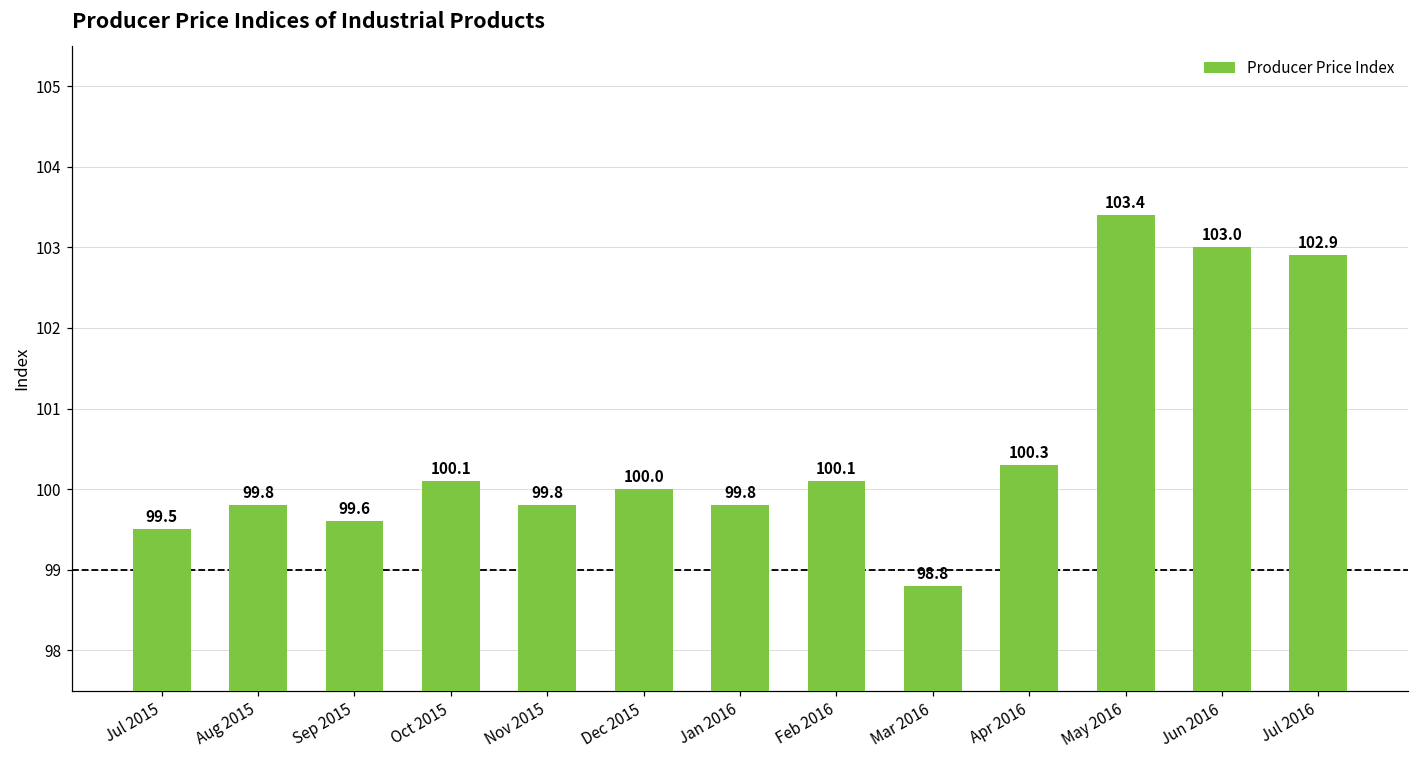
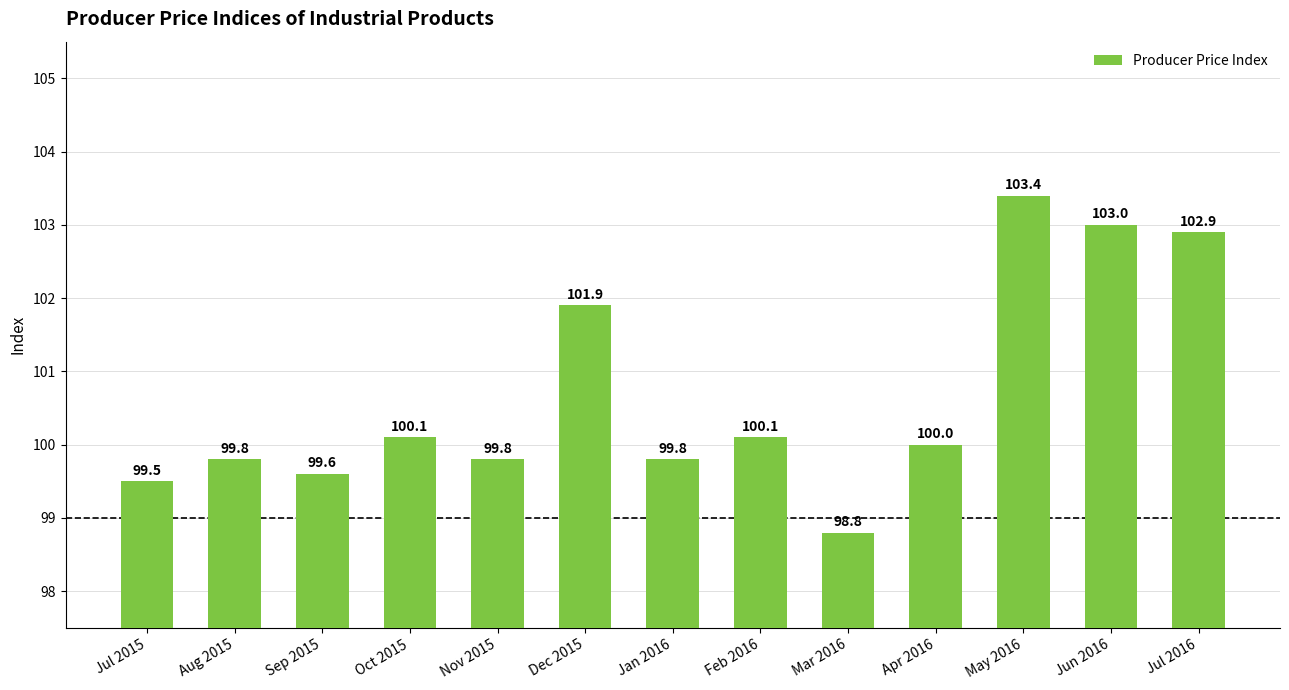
  {
    "Jul 2015": 99.5,
    "Aug 2015": 99.8,
    "Sep 2015": 99.6,
    "Oct 2015": 100.1,
    "Nov 2015": 99.8,
-   "Dec 2015": 100.0,
+   "Dec 2015": 101.9,
    "Jan 2016": 99.8,
    "Feb 2016": 100.1,
    "Mar 2016": 98.8,
-   "Apr 2016": 100.3,
+   "Apr 2016": 100.0,
    "May 2016": 103.4,
    "Jun 2016": 103.0,
    "Jul 2016": 102.9
  }
